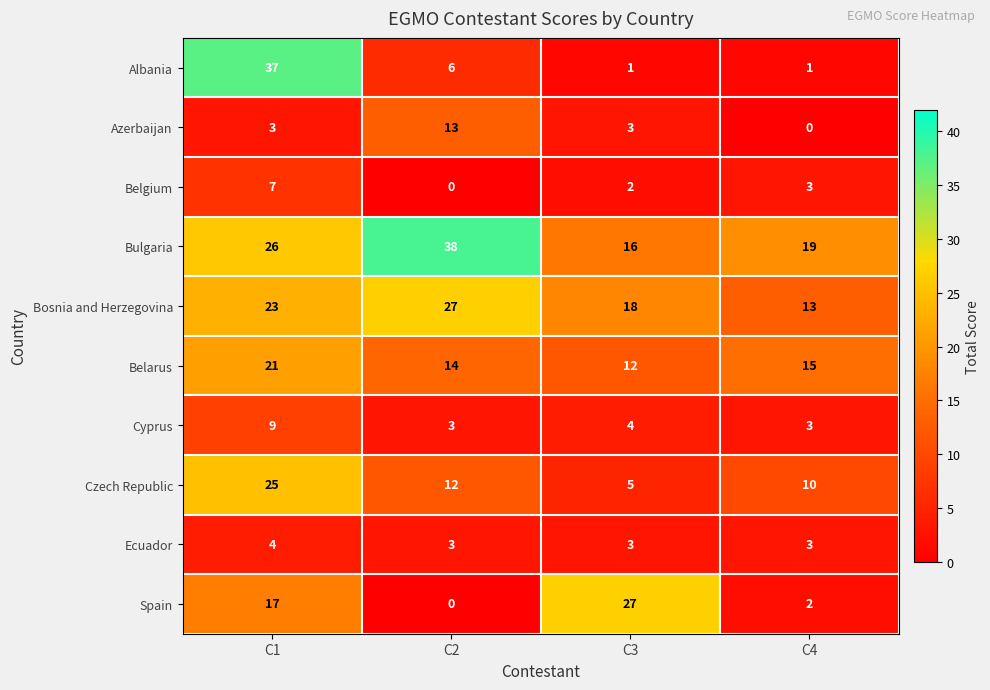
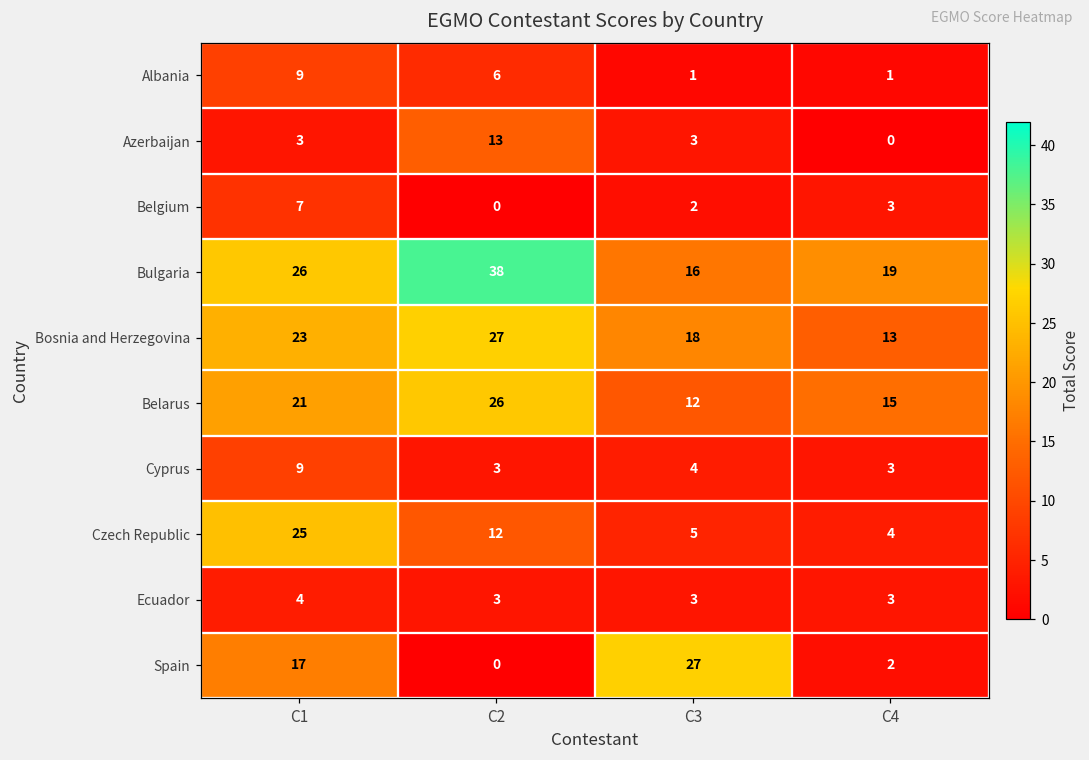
  {
    "Albania": {
-     "C1": 37,
+     "C1": 9,
      "C2": 6,
      "C3": 1,
      "C4": 1
    },
    "Azerbaijan": {
      "C1": 3,
      "C2": 13,
      "C3": 3,
      "C4": 0
    },
    "Belgium": {
      "C1": 7,
      "C2": 0,
      "C3": 2,
      "C4": 3
    },
    "Bulgaria": {
      "C1": 26,
      "C2": 38,
      "C3": 16,
      "C4": 19
    },
    "Bosnia and Herzegovina": {
      "C1": 23,
      "C2": 27,
      "C3": 18,
      "C4": 13
    },
    "Belarus": {
      "C1": 21,
-     "C2": 14,
+     "C2": 26,
      "C3": 12,
      "C4": 15
    },
    "Cyprus": {
      "C1": 9,
      "C2": 3,
      "C3": 4,
      "C4": 3
    },
    "Czech Republic": {
      "C1": 25,
      "C2": 12,
      "C3": 5,
-     "C4": 10
+     "C4": 4
    },
    "Ecuador": {
      "C1": 4,
      "C2": 3,
      "C3": 3,
      "C4": 3
    },
    "Spain": {
      "C1": 17,
      "C2": 0,
      "C3": 27,
      "C4": 2
    }
  }
